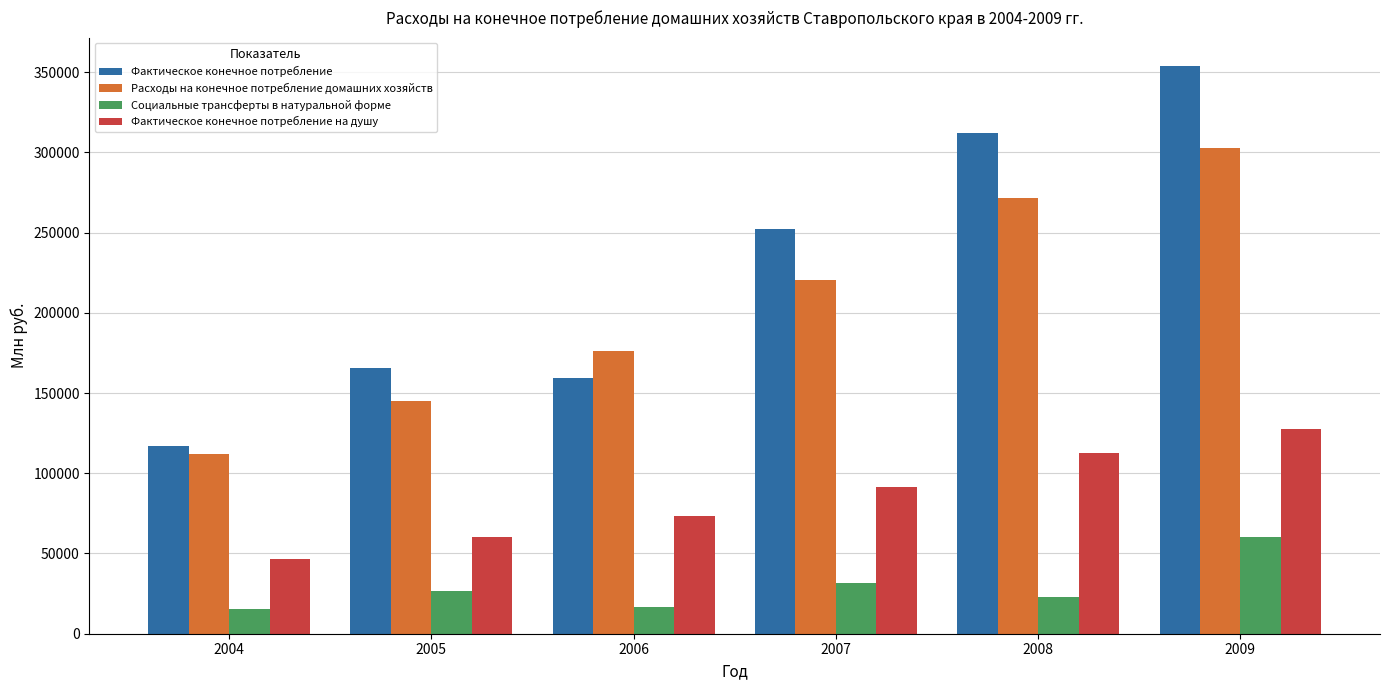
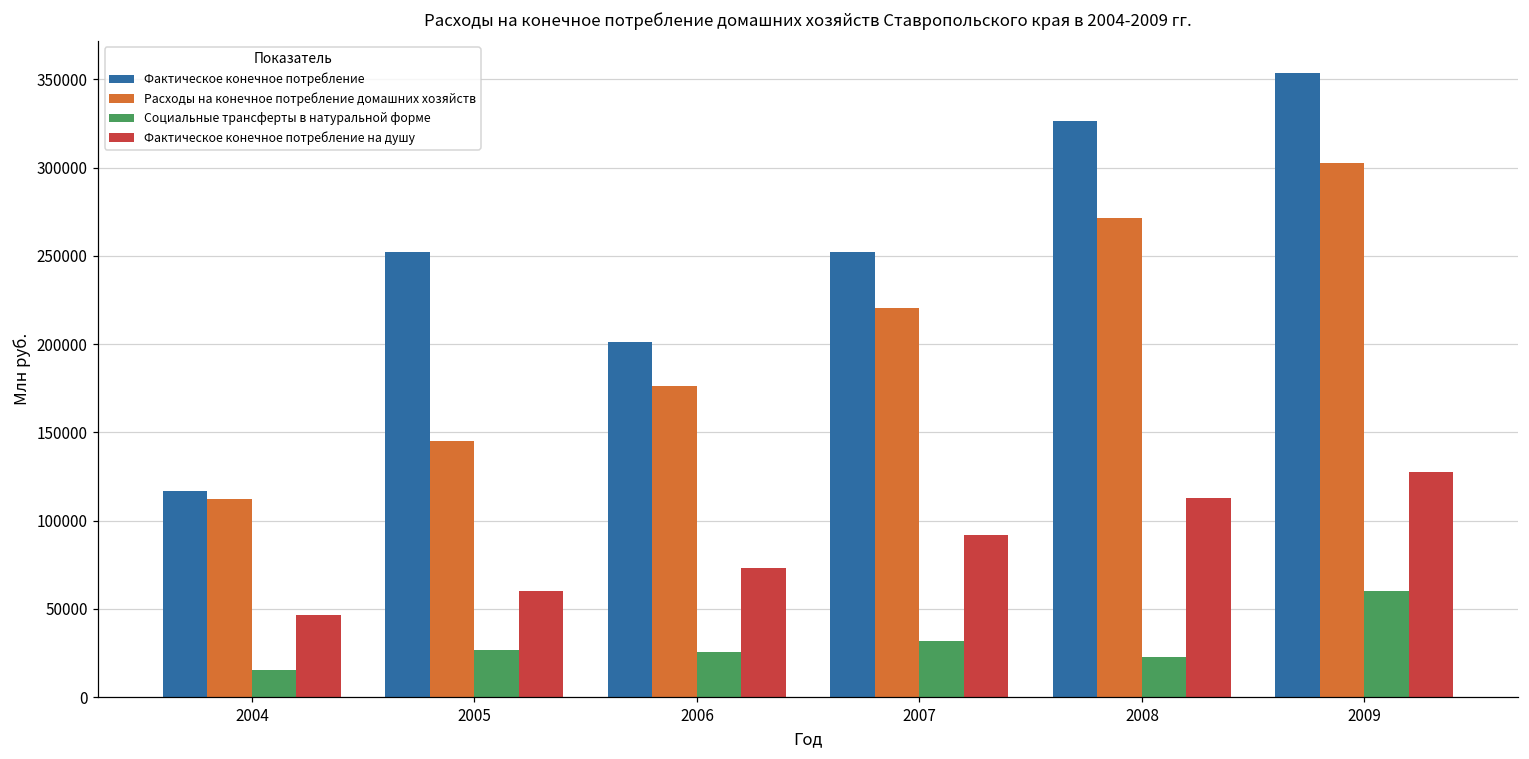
  {
    "Фактическое конечное потребление": {
      "2004": 117000,
-     "2005": 166000,
-     "2006": 159000,
+     "2005": 252000,
+     "2006": 201000,
      "2007": 252000,
-     "2008": 312000,
+     "2008": 327000,
      "2009": 354000
    },
    "Социальные трансферты в натуральной форме": {
      "2004": 15000,
      "2005": 27000,
-     "2006": 17000,
+     "2006": 25000,
      "2007": 32000,
      "2008": 23000,
      "2009": 60000
    }
  }
